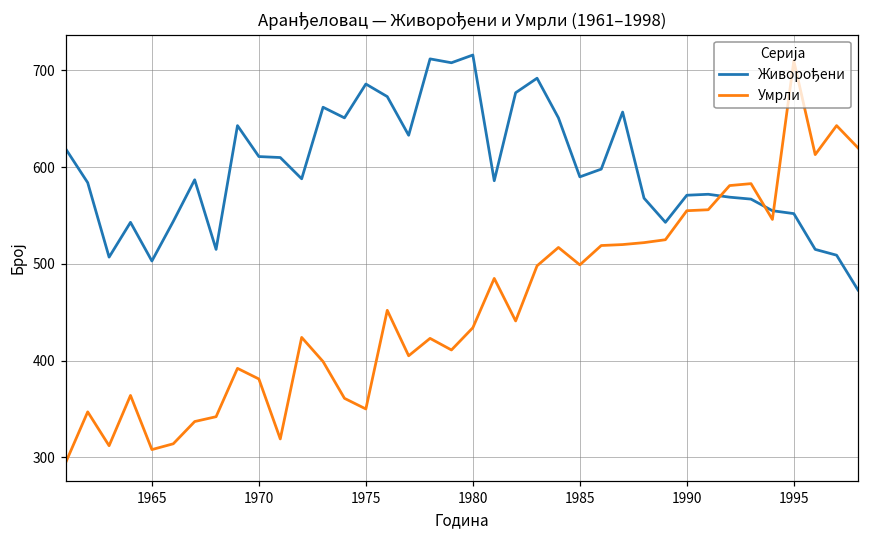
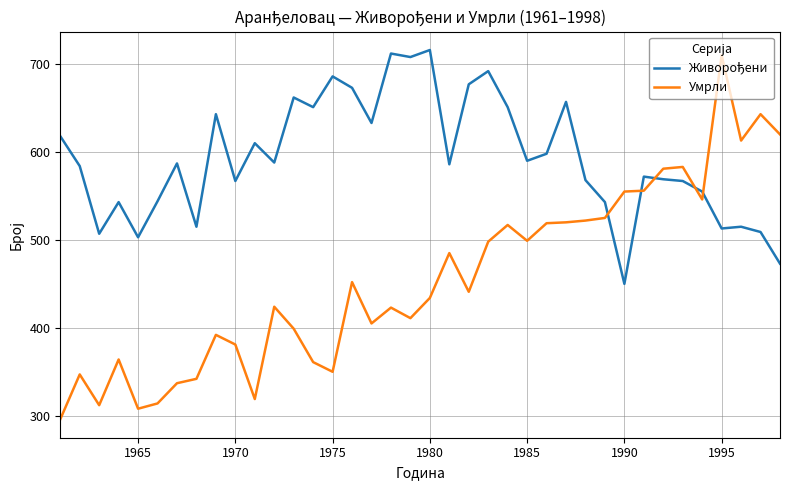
  {
    "Живорођени": {
      "1965": 500,
-     "1970": 610,
+     "1970": 570,
      "1975": 690,
      "1980": 720,
      "1985": 590,
-     "1990": 570,
-     "1995": 550
+     "1990": 450,
+     "1995": 510
    },
    "Умрли": {
      "1965": 310,
      "1970": 380,
      "1975": 350,
      "1980": 430,
      "1985": 500,
      "1990": 560
    }
  }
